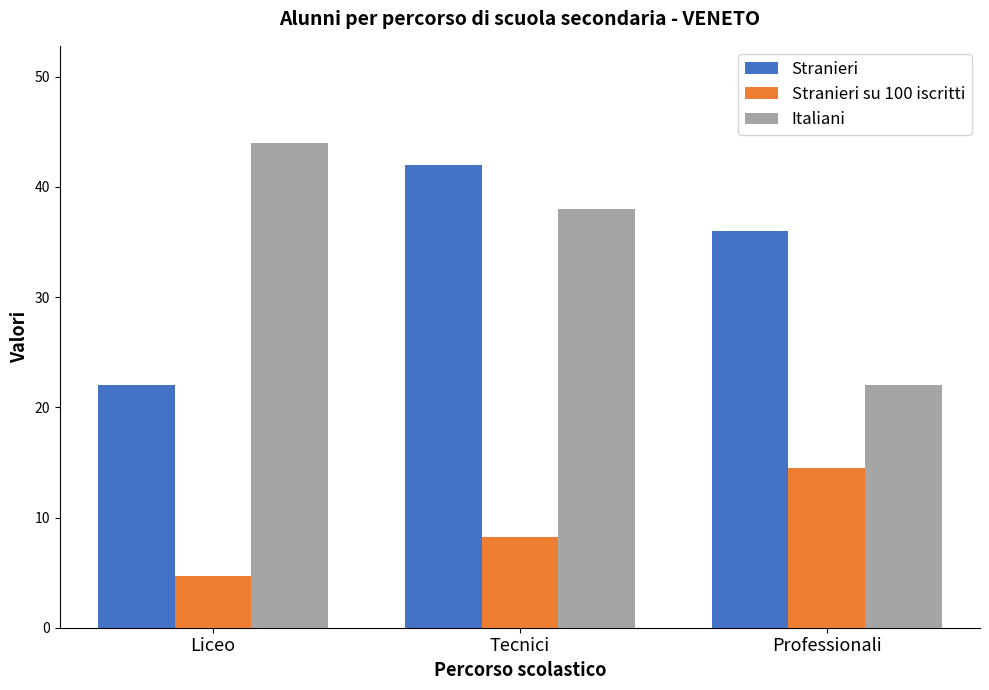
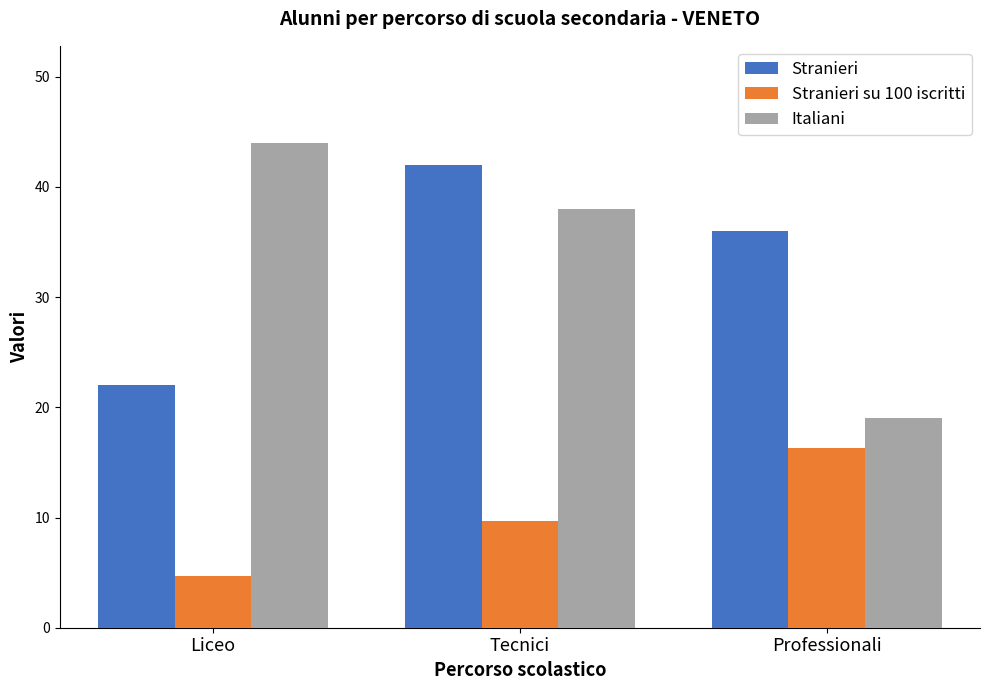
  {
    "Stranieri": {
      "Liceo": 22.0,
      "Tecnici": 42.0,
      "Professionali": 36.0
    },
    "Stranieri su 100 iscritti": {
      "Liceo": 4.7,
-     "Tecnici": 8.3,
-     "Professionali": 14.5
+     "Tecnici": 9.7,
+     "Professionali": 16.3
    },
    "Italiani": {
      "Liceo": 44,
      "Tecnici": 38,
-     "Professionali": 22
+     "Professionali": 19
    }
  }
